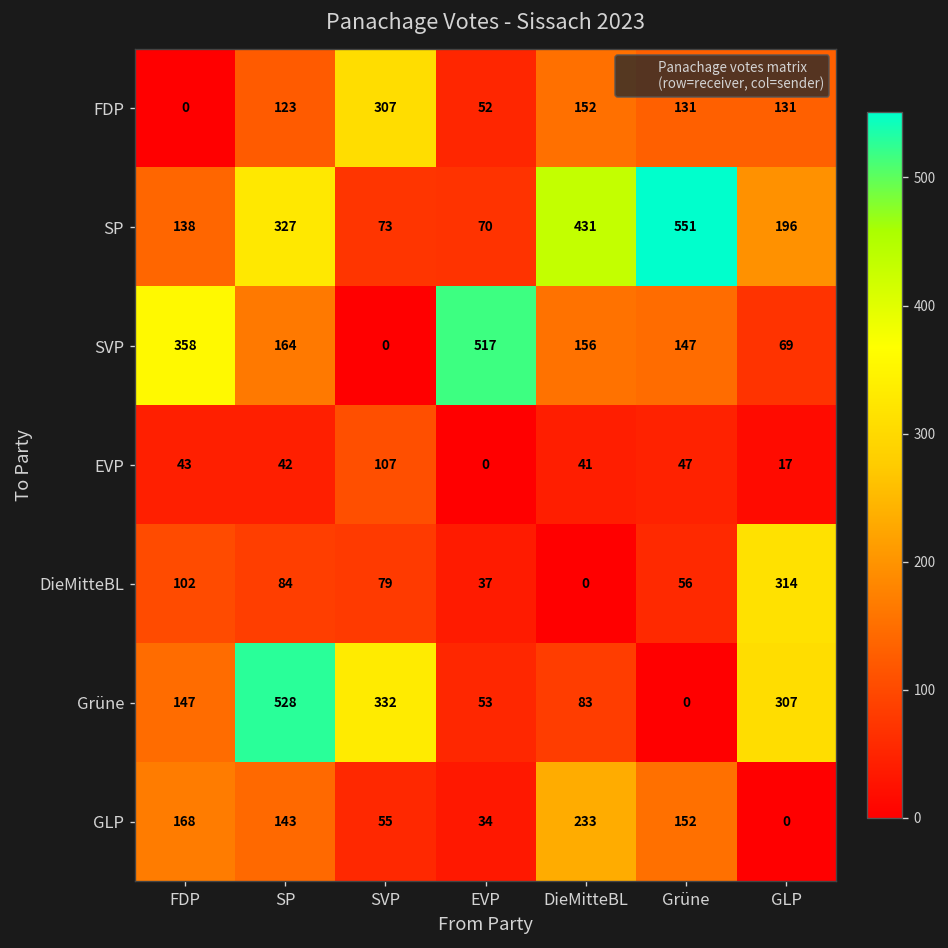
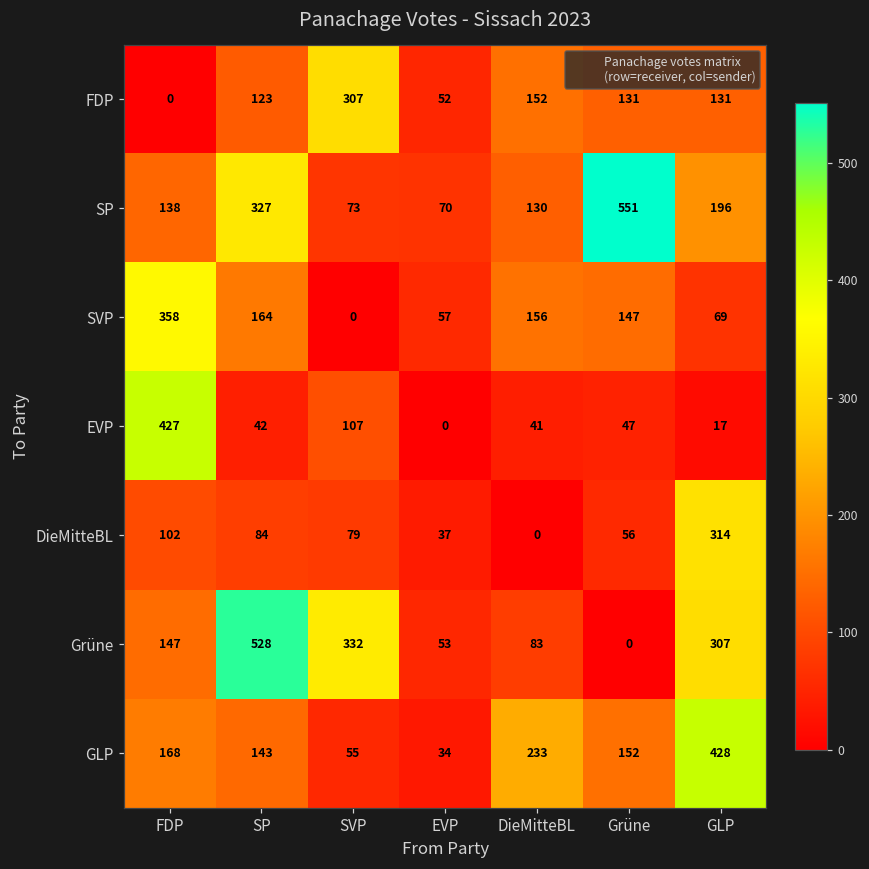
  {
    "FDP": {
      "FDP": 0,
      "SP": 123,
      "SVP": 307,
      "EVP": 52,
      "DieMitteBL": 152,
      "Grüne": 131,
      "GLP": 131
    },
    "SP": {
      "FDP": 138,
      "SP": 327,
      "SVP": 73,
      "EVP": 70,
-     "DieMitteBL": 431,
+     "DieMitteBL": 130,
      "Grüne": 551,
      "GLP": 196
    },
    "SVP": {
      "FDP": 358,
      "SP": 164,
      "SVP": 0,
-     "EVP": 517,
+     "EVP": 57,
      "DieMitteBL": 156,
      "Grüne": 147,
      "GLP": 69
    },
    "EVP": {
-     "FDP": 43,
+     "FDP": 427,
      "SP": 42,
      "SVP": 107,
      "EVP": 0,
      "DieMitteBL": 41,
      "Grüne": 47,
      "GLP": 17
    },
    "DieMitteBL": {
      "FDP": 102,
      "SP": 84,
      "SVP": 79,
      "EVP": 37,
      "DieMitteBL": 0,
      "Grüne": 56,
      "GLP": 314
    },
    "Grüne": {
      "FDP": 147,
      "SP": 528,
      "SVP": 332,
      "EVP": 53,
      "DieMitteBL": 83,
      "Grüne": 0,
      "GLP": 307
    },
    "GLP": {
      "FDP": 168,
      "SP": 143,
      "SVP": 55,
      "EVP": 34,
      "DieMitteBL": 233,
      "Grüne": 152,
-     "GLP": 0
+     "GLP": 428
    }
  }
